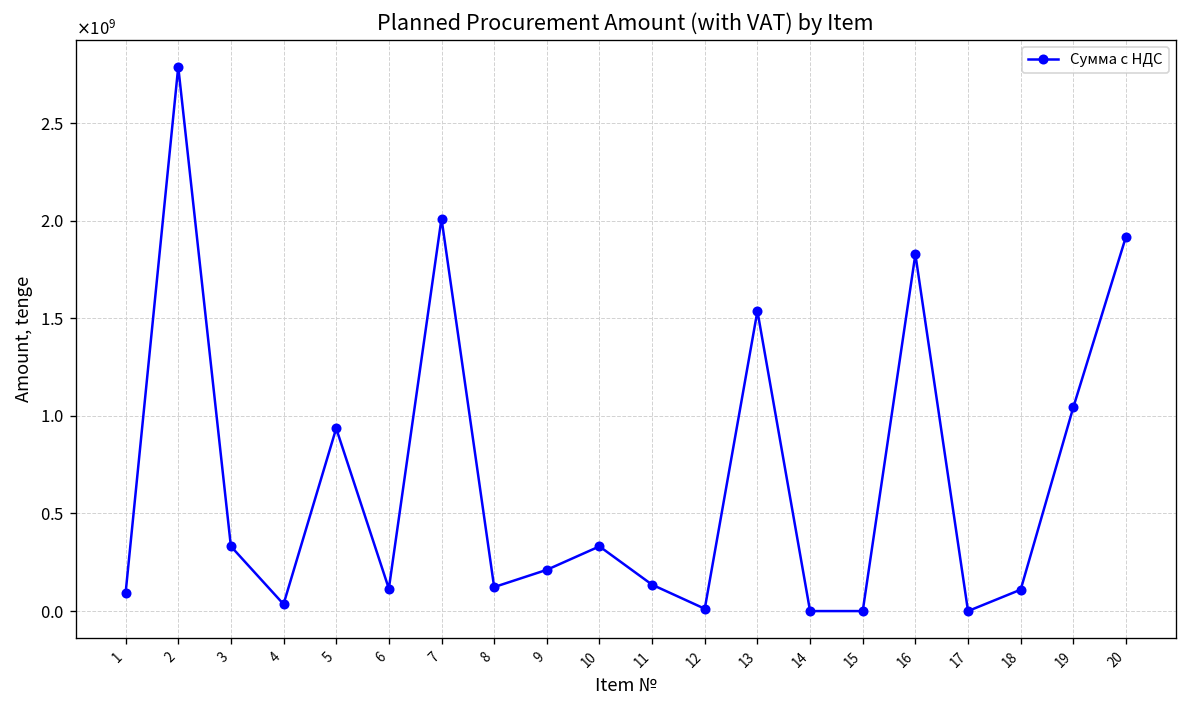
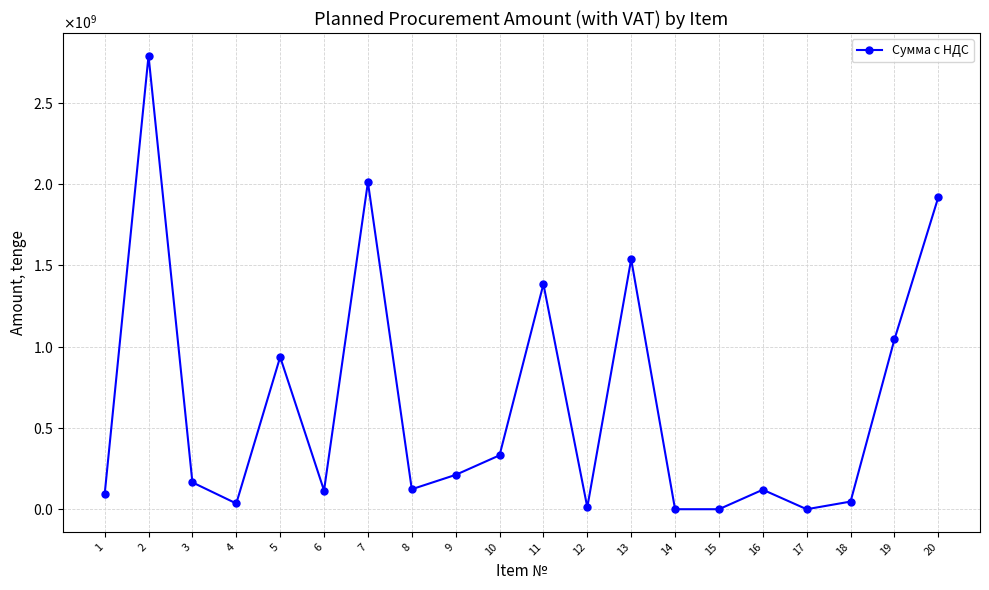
  {
    "1": 90000000,
    "2": 2790000000,
-   "3": 330000000,
+   "3": 160000000,
    "4": 40000000,
    "5": 940000000,
    "6": 110000000,
    "7": 2010000000,
    "8": 120000000,
    "9": 210000000,
    "10": 330000000,
-   "11": 140000000,
+   "11": 1380000000,
    "12": 10000000,
    "13": 1540000000,
    "14": 0,
    "15": 0,
-   "16": 1830000000,
+   "16": 120000000,
    "17": 0,
-   "18": 110000000,
+   "18": 50000000,
    "19": 1040000000,
    "20": 1920000000
  }
